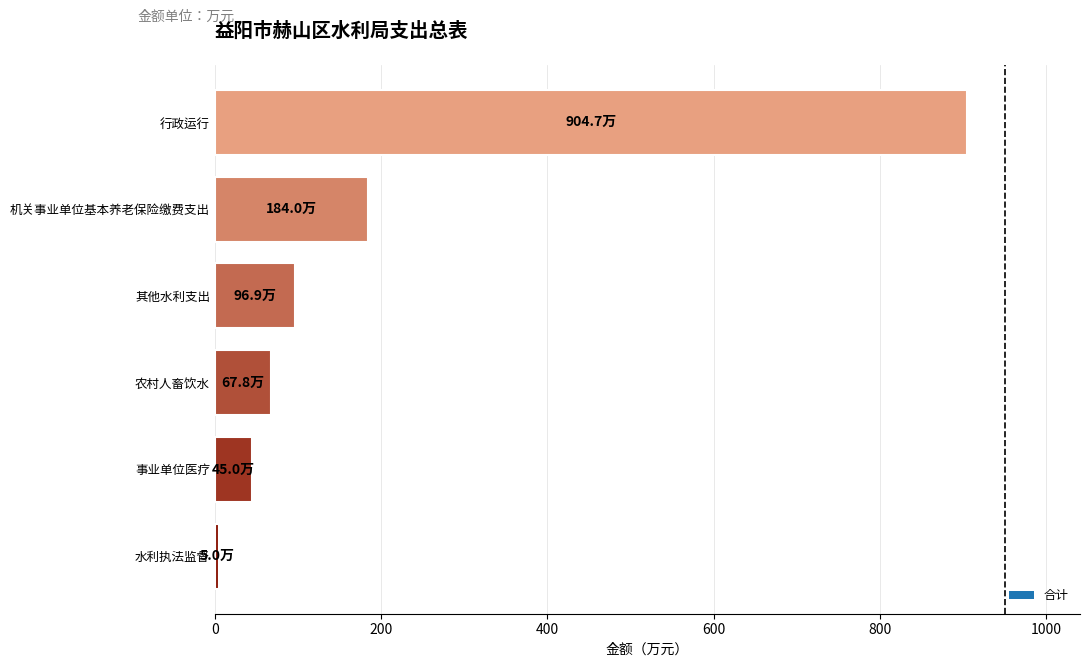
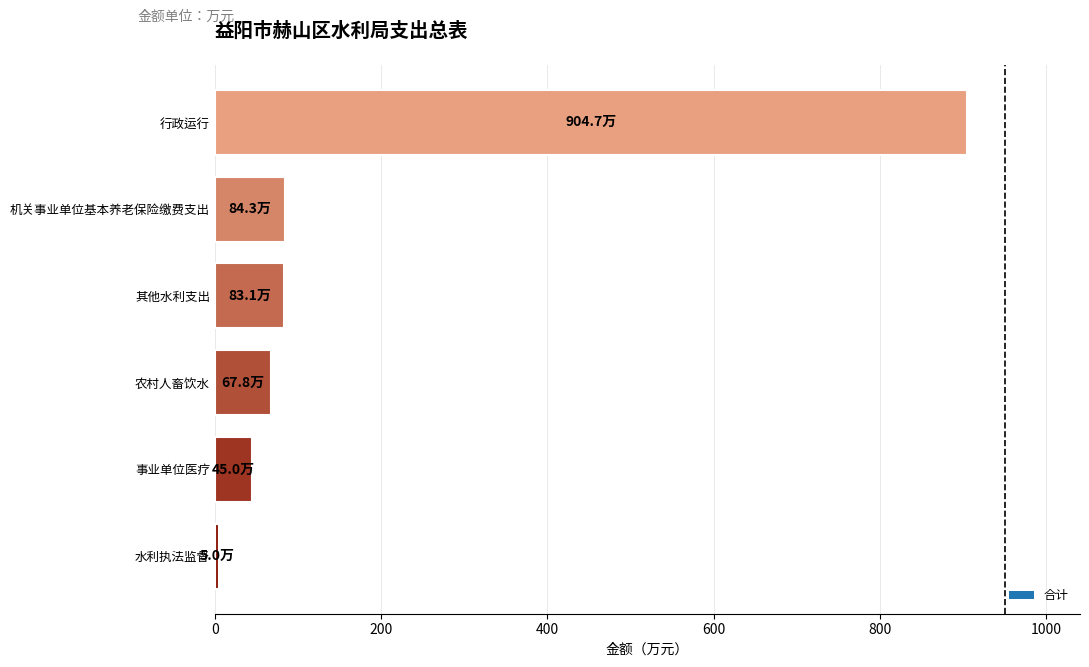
  {
    "行政运行": "904.7万",
-   "机关事业单位基本养老保险缴费支出": "184.0万",
-   "其他水利支出": "96.9万",
+   "机关事业单位基本养老保险缴费支出": "84.3万",
+   "其他水利支出": "83.1万",
    "农村人畜饮水": "67.8万",
    "事业单位医疗": "45.0万",
    "水利执法监督": "5.0万"
  }
